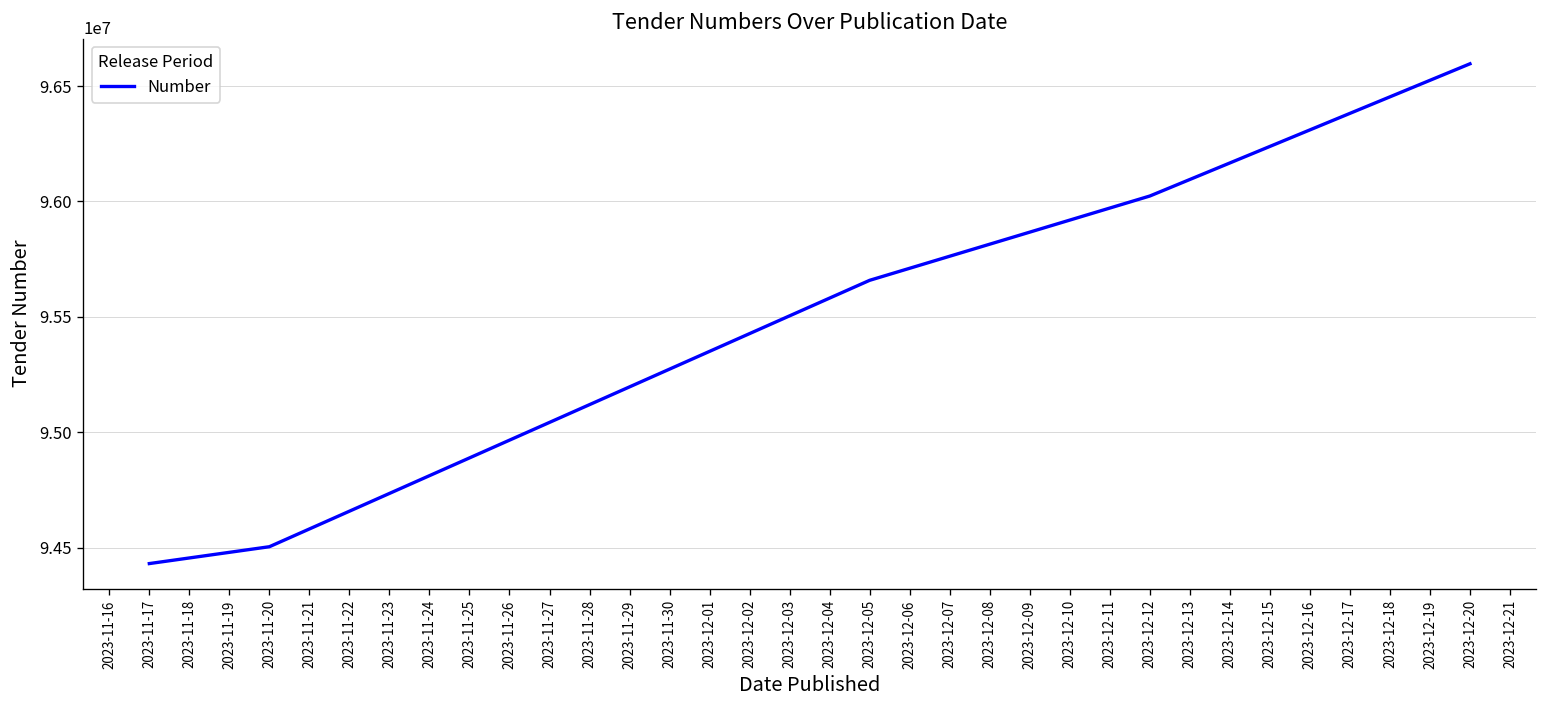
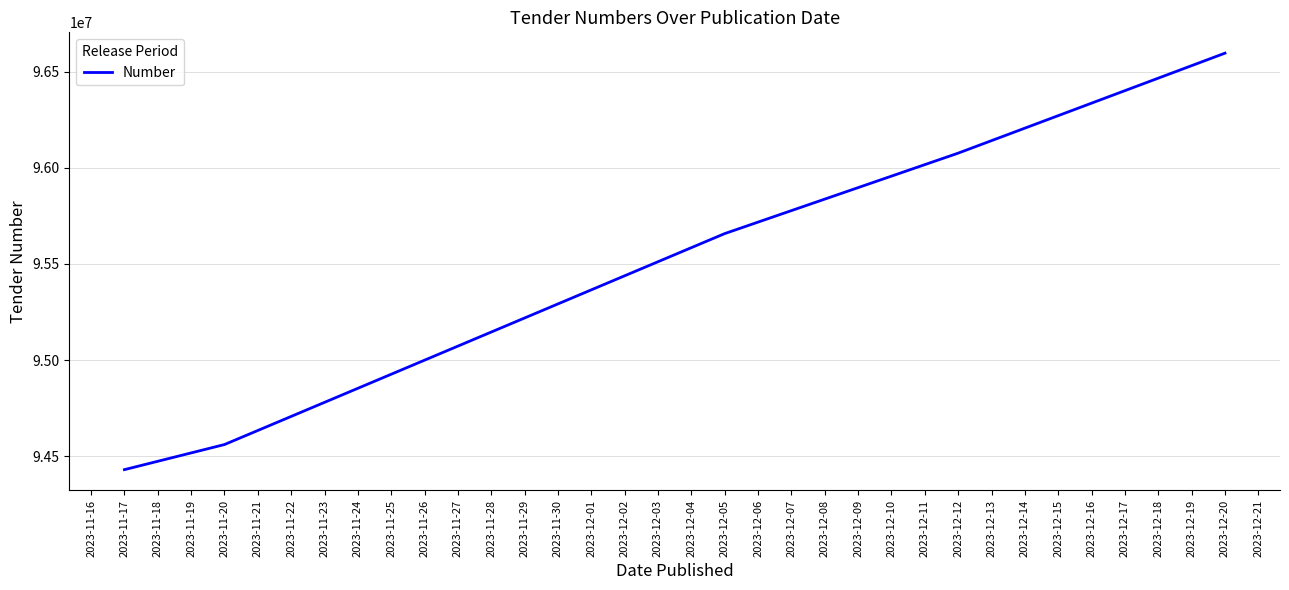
  {
    "2023-11-17": 94430000,
-   "2023-11-20": 94500000,
+   "2023-11-20": 94560000,
    "2023-12-05": 95660000,
-   "2023-12-12": 96020000,
+   "2023-12-12": 96080000,
    "2023-12-20": 96600000
  }
